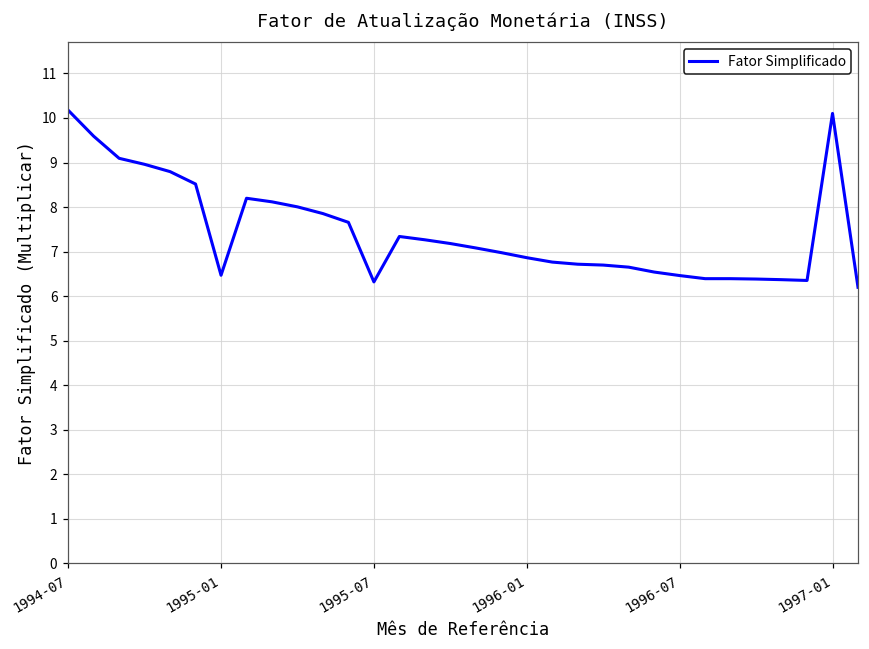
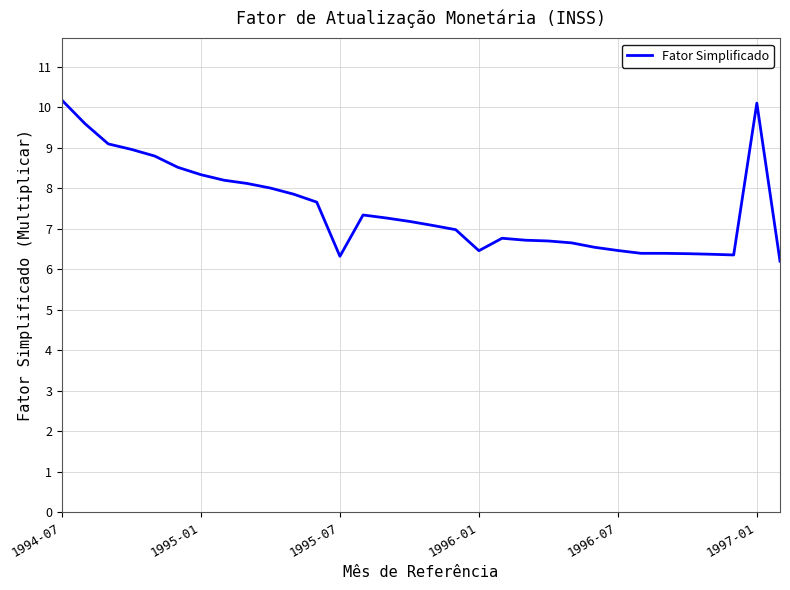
  {
    "1994-07": 10.2,
-   "1995-01": 6.5,
+   "1995-01": 8.3,
    "1995-07": 6.3,
-   "1996-01": 6.9,
+   "1996-01": 6.5,
    "1996-07": 6.5,
    "1997-01": 10.1
  }
